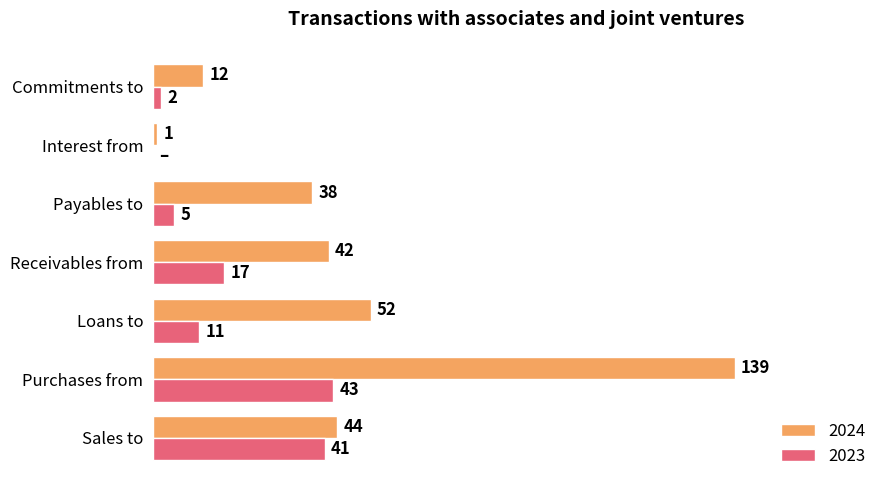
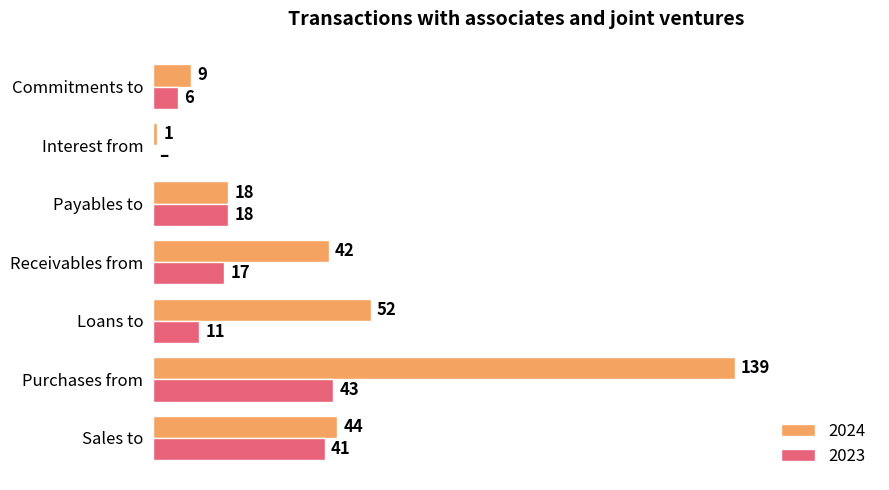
  {
    "2024": {
-     "Commitments to": 12,
+     "Commitments to": 9,
      "Interest from": 1,
-     "Payables to": 38,
+     "Payables to": 18,
      "Receivables from": 42,
      "Loans to": 52,
      "Purchases from": 139,
      "Sales to": 44
    },
    "2023": {
-     "Commitments to": 2,
-     "Payables to": 5,
+     "Commitments to": 6,
+     "Payables to": 18,
      "Receivables from": 17,
      "Loans to": 11,
      "Purchases from": 43,
      "Sales to": 41
    }
  }
